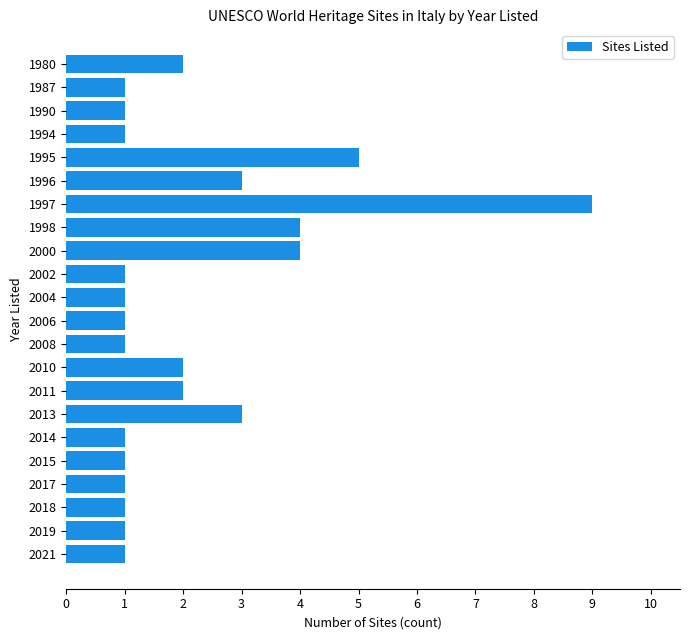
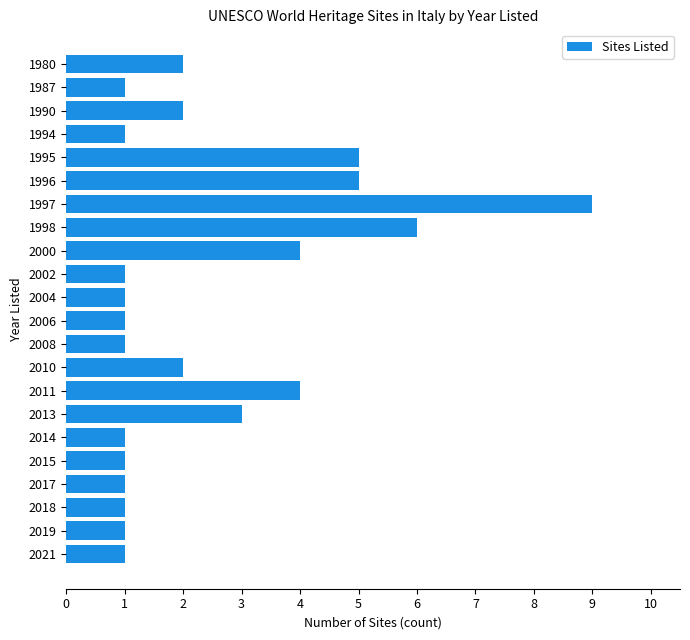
  {
    "1980": 2,
    "1987": 1,
-   "1990": 1,
+   "1990": 2,
    "1994": 1,
    "1995": 5,
-   "1996": 3,
+   "1996": 5,
    "1997": 9,
-   "1998": 4,
+   "1998": 6,
    "2000": 4,
    "2002": 1,
    "2004": 1,
    "2006": 1,
    "2008": 1,
    "2010": 2,
-   "2011": 2,
+   "2011": 4,
    "2013": 3,
    "2014": 1,
    "2015": 1,
    "2017": 1,
    "2018": 1,
    "2019": 1,
    "2021": 1
  }
